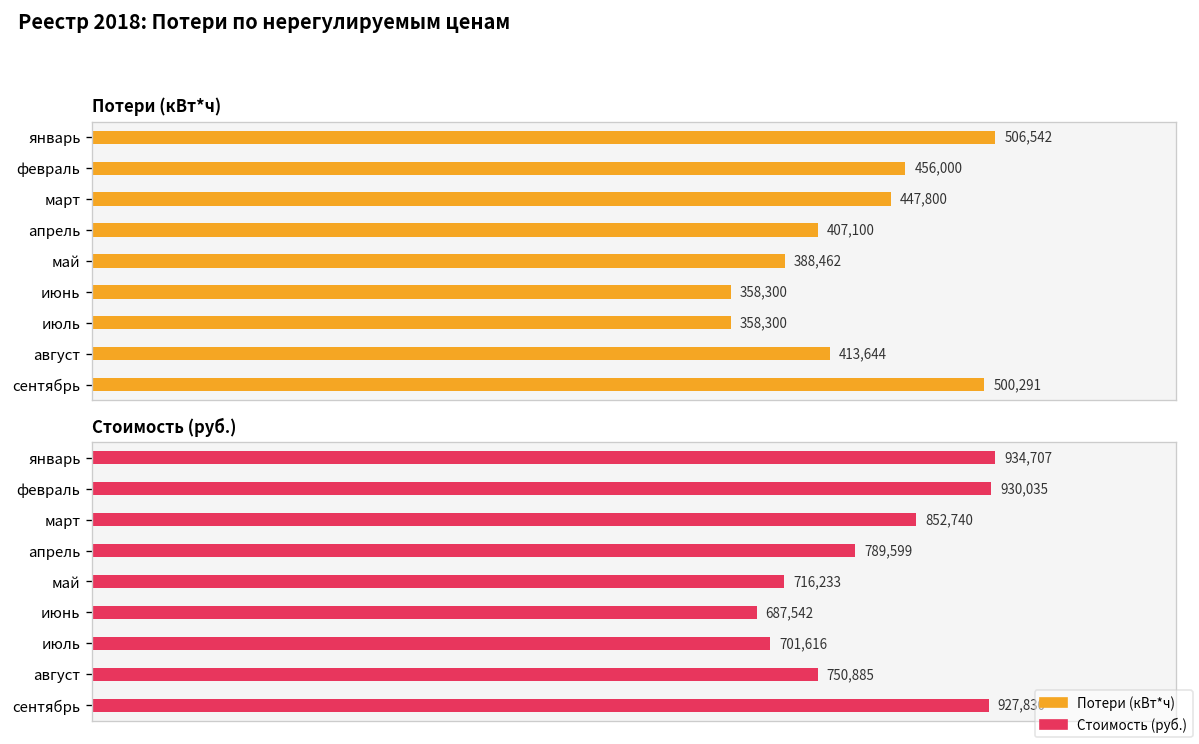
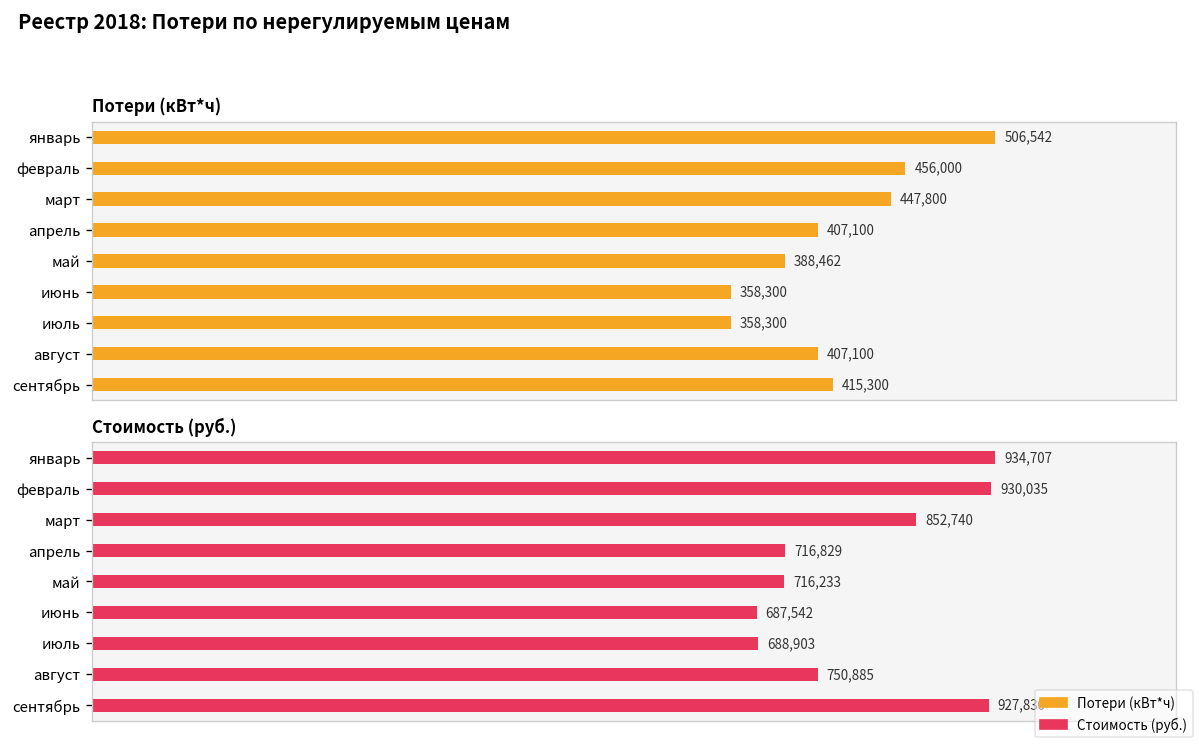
  {
    "Потери (кВт*ч)": {
-     "август": "413,644",
-     "сентябрь": "500,291"
+     "август": "407,100",
+     "сентябрь": "415,300"
    },
    "Стоимость (руб.)": {
-     "апрель": "789,599",
-     "июль": "701,616"
+     "апрель": "716,829",
+     "июль": "688,903"
    }
  }
